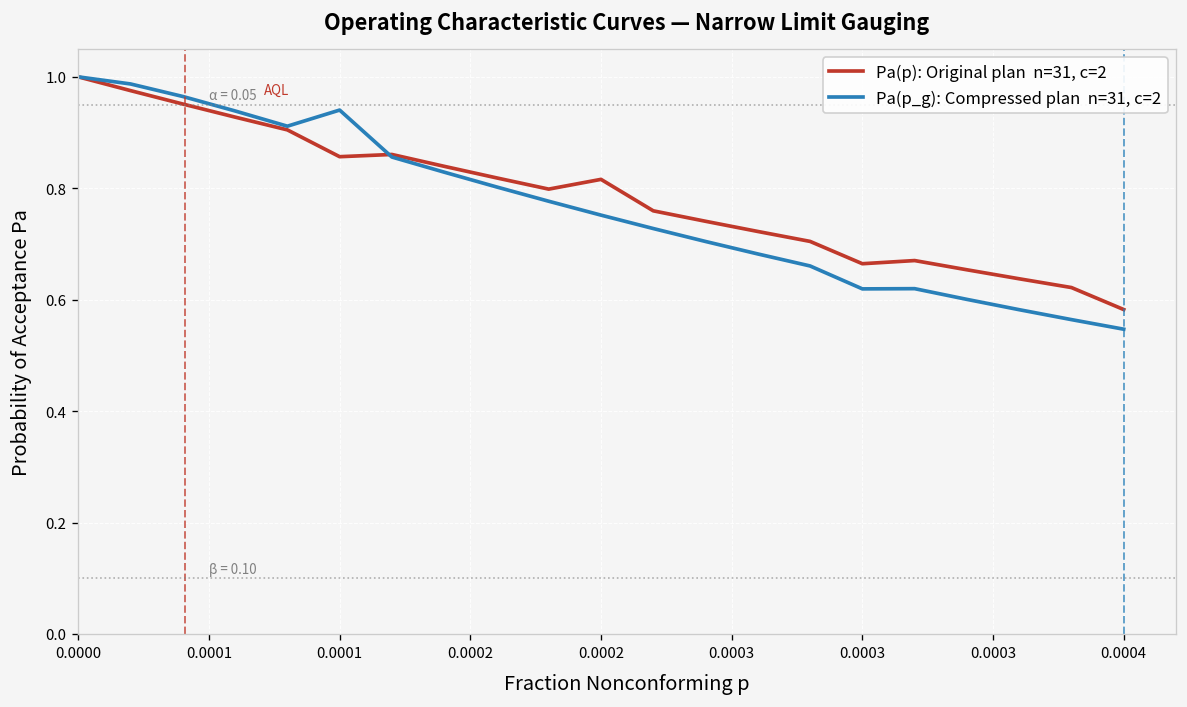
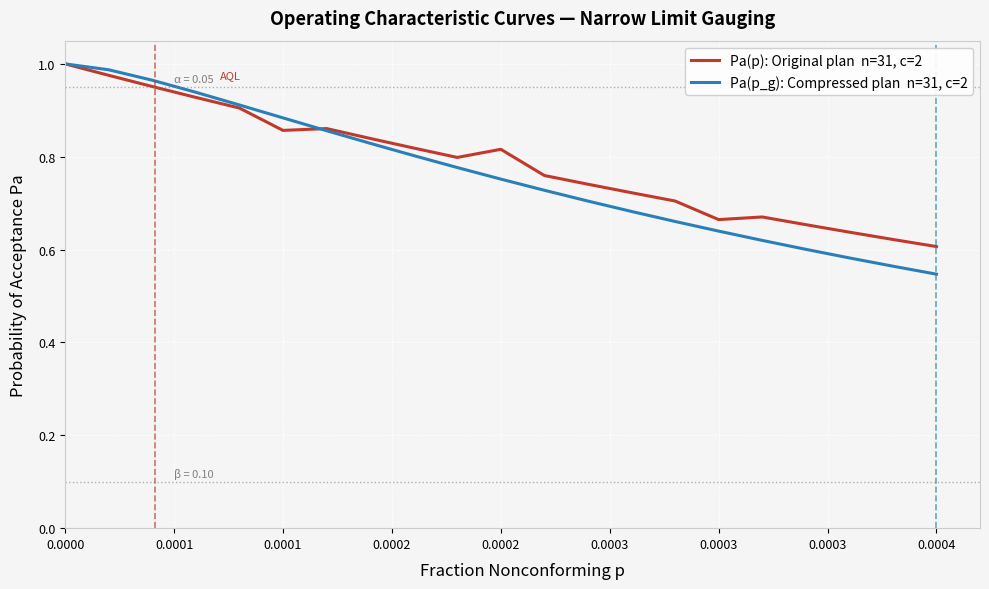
  {
    "Pa(p): Original plan n=31, c=2": {
      "0.0001": 0.86,
      "0.0002": 0.82,
      "0.0003": 0.66,
-     "0.0004": 0.58
+     "0.0004": 0.61
    },
    "Pa(p_g): Compressed plan n=31, c=2": {
-     "0.0001": 0.94,
+     "0.0001": 0.88,
      "0.0002": 0.75,
-     "0.0003": 0.62,
+     "0.0003": 0.64,
      "0.0004": 0.55
    }
  }
